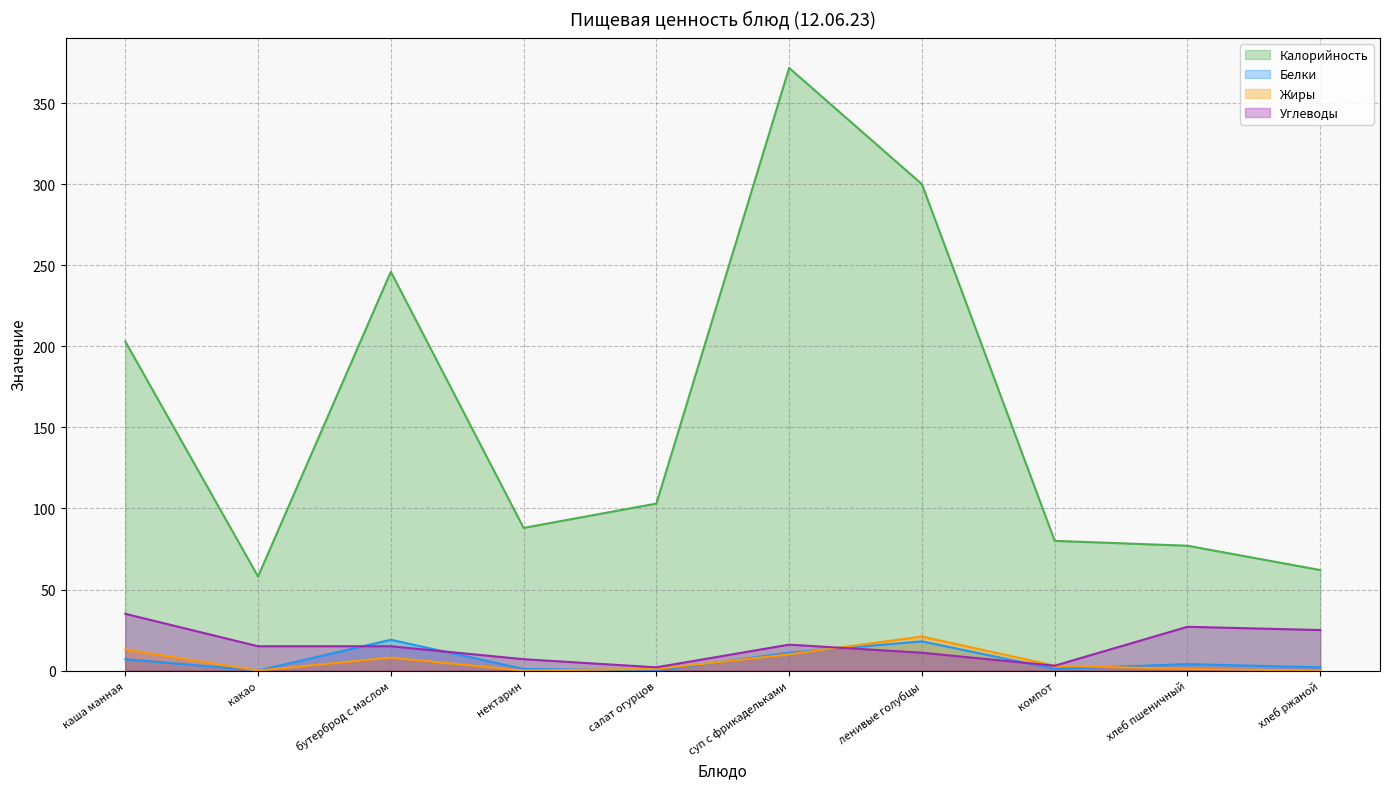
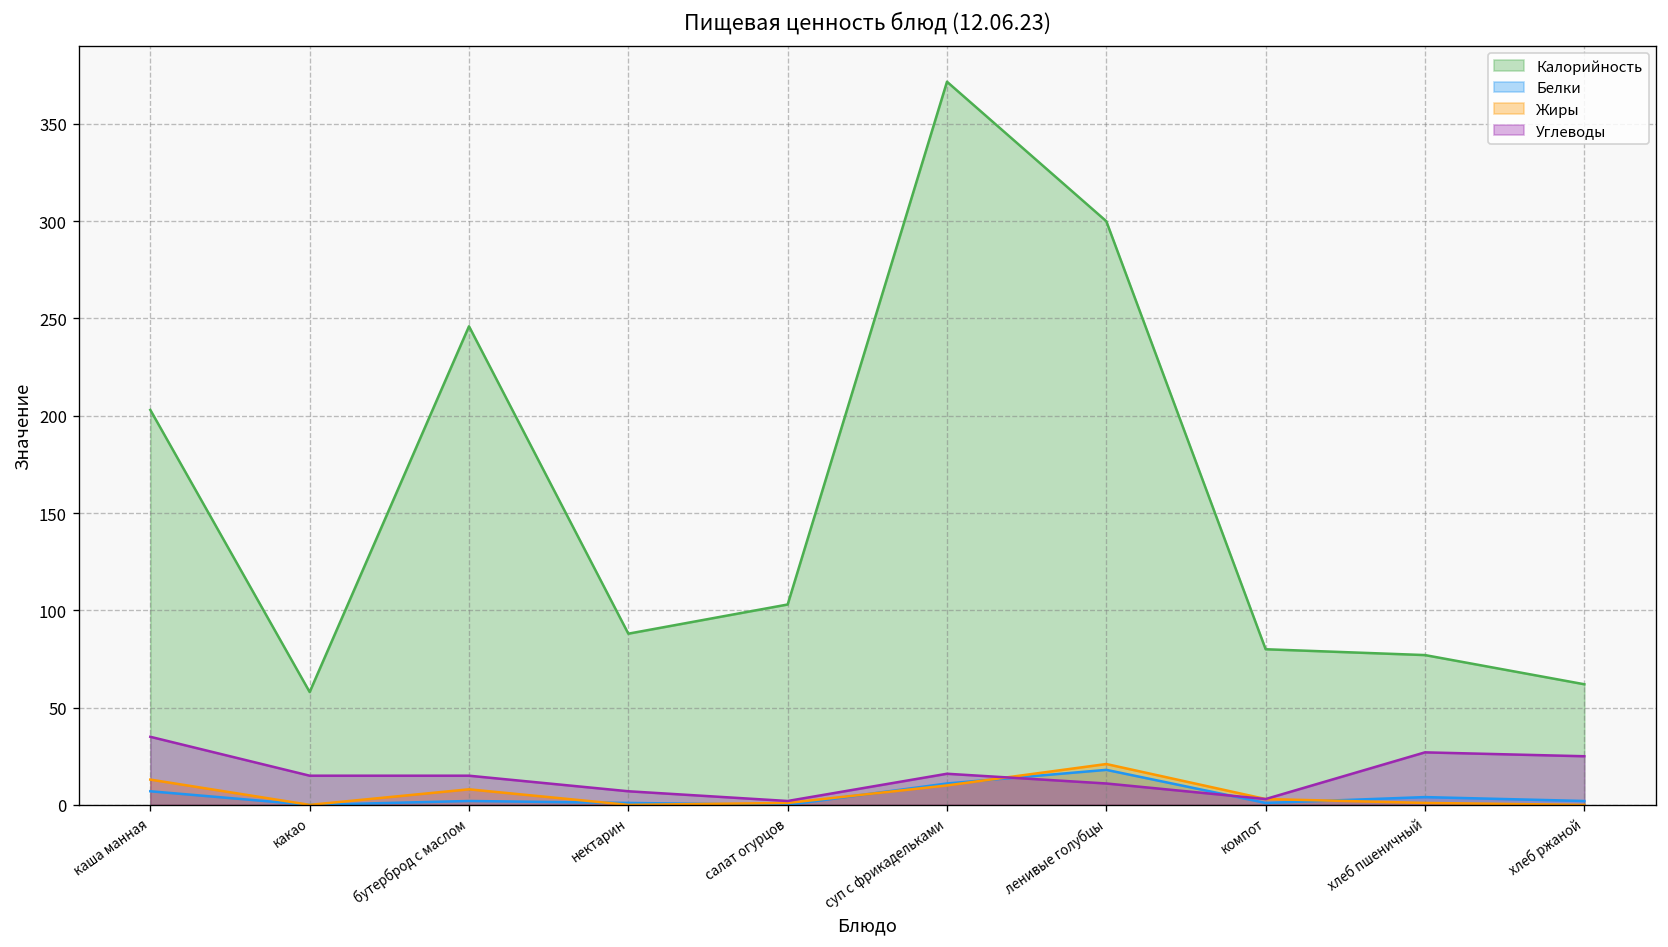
  {
    "Калорийность": {
      "каша манная": 203,
      "какао": 58,
      "бутерброд с маслом": 246,
      "нектарин": 88,
      "салат огурцов": 103,
      "суп с фрикадельками": 372,
      "ленивые голубцы": 300,
      "компот": 80,
      "хлеб пшеничный": 77,
      "хлеб ржаной": 62
    },
    "Белки": {
      "каша манная": 7,
-     "бутерброд с маслом": 19,
+     "бутерброд с маслом": 2,
      "ленивые голубцы": 18,
      "компот": 1,
      "хлеб пшеничный": 4,
      "хлеб ржаной": 2
    },
    "Жиры": {
      "каша манная": 13,
      "бутерброд с маслом": 8,
      "ленивые голубцы": 21,
      "хлеб пшеничный": 1,
      "хлеб ржаной": 0
    },
    "Углеводы": {
      "каша манная": 35,
      "какао": 15,
      "бутерброд с маслом": 15,
      "нектарин": 7,
      "суп с фрикадельками": 16,
      "ленивые голубцы": 11,
      "хлеб пшеничный": 27,
      "хлеб ржаной": 25
    }
  }
